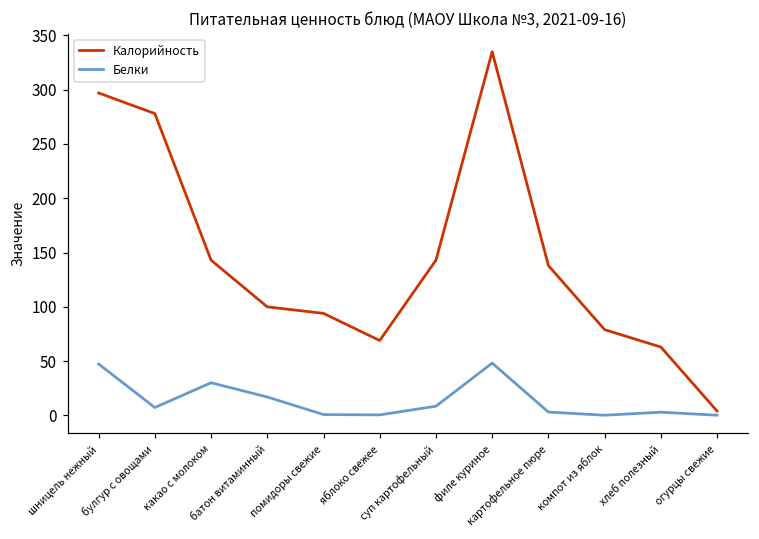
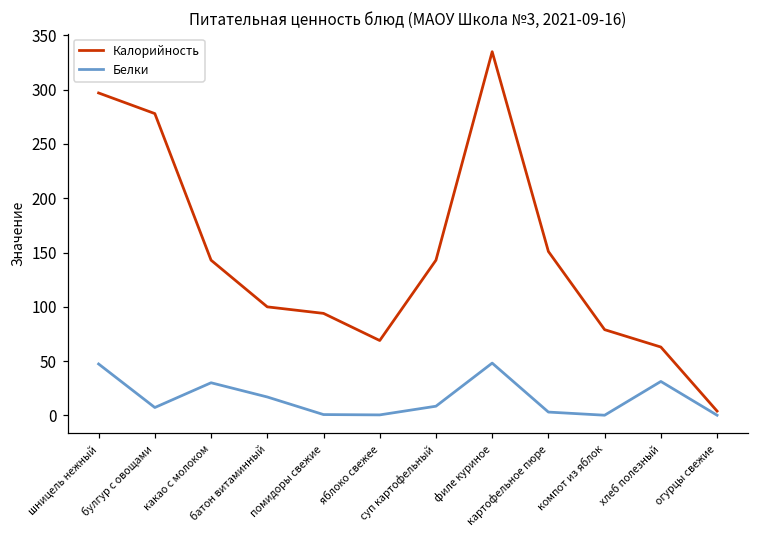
  {
    "Калорийность": {
      "шницель нежный": 300,
      "булгур с овощами": 280,
      "какао с молоком": 140,
      "батон витаминный": 100,
      "помидоры свежие": 90,
      "яблоко свежее": 70,
      "суп картофельный": 140,
      "филе куриное": 340,
-     "картофельное пюре": 140,
+     "картофельное пюре": 150,
      "компот из яблок": 80,
      "хлеб полезный": 60,
      "огурцы свежие": 0
    },
    "Белки": {
      "шницель нежный": 50,
      "булгур с овощами": 10,
      "какао с молоком": 30,
      "батон витаминный": 20,
      "помидоры свежие": 0,
      "яблоко свежее": 0,
      "суп картофельный": 10,
      "филе куриное": 50,
      "картофельное пюре": 0,
      "компот из яблок": 0,
-     "хлеб полезный": 0,
+     "хлеб полезный": 30,
      "огурцы свежие": 0
    }
  }
